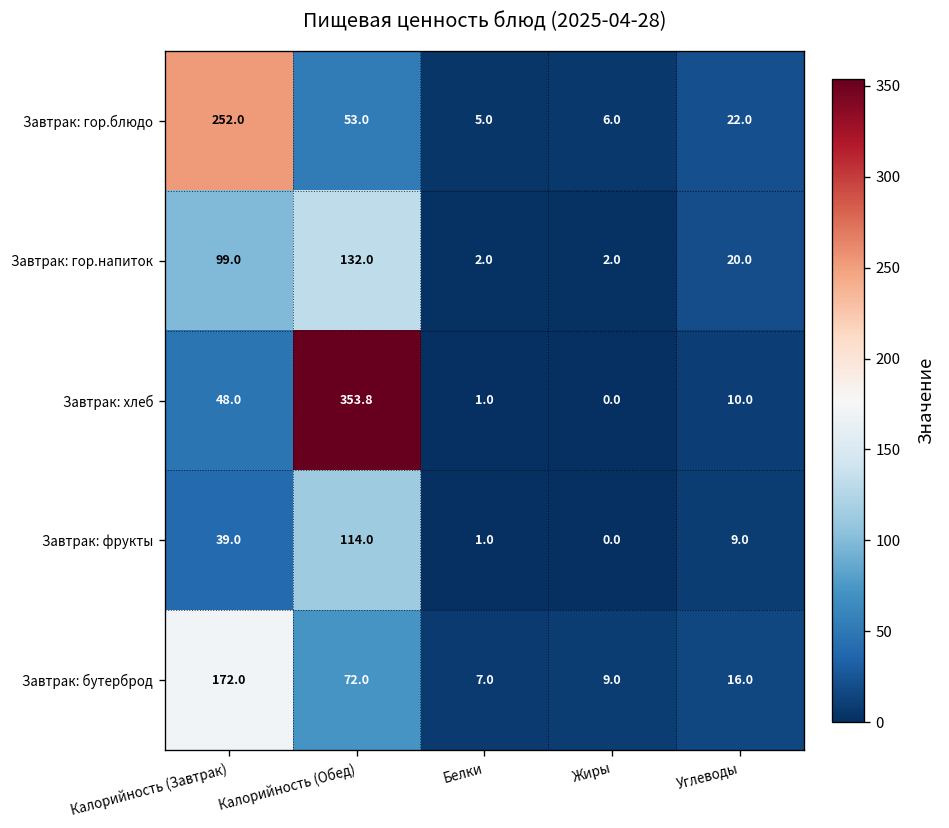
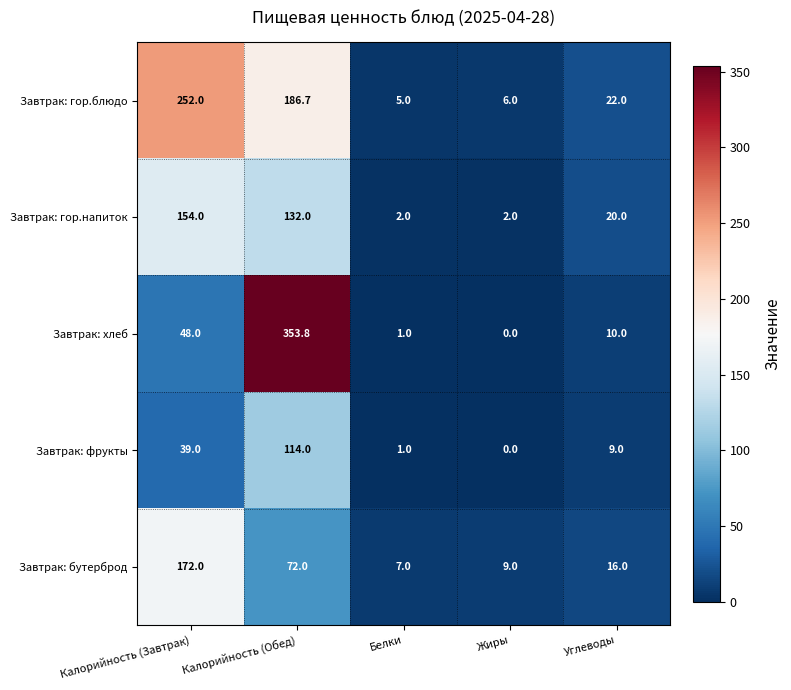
  {
    "Завтрак: гор.блюдо": {
      "Калорийность (Завтрак)": 252.0,
-     "Калорийность (Обед)": 53.0,
+     "Калорийность (Обед)": 186.7,
      "Белки": 5.0,
      "Жиры": 6.0,
      "Углеводы": 22.0
    },
    "Завтрак: гор.напиток": {
-     "Калорийность (Завтрак)": 99.0,
+     "Калорийность (Завтрак)": 154.0,
      "Калорийность (Обед)": 132.0,
      "Белки": 2.0,
      "Жиры": 2.0,
      "Углеводы": 20.0
    },
    "Завтрак: хлеб": {
      "Калорийность (Завтрак)": 48.0,
      "Калорийность (Обед)": 353.8,
      "Белки": 1.0,
      "Жиры": 0.0,
      "Углеводы": 10.0
    },
    "Завтрак: фрукты": {
      "Калорийность (Завтрак)": 39.0,
      "Калорийность (Обед)": 114.0,
      "Белки": 1.0,
      "Жиры": 0.0,
      "Углеводы": 9.0
    },
    "Завтрак: бутерброд": {
      "Калорийность (Завтрак)": 172.0,
      "Калорийность (Обед)": 72.0,
      "Белки": 7.0,
      "Жиры": 9.0,
      "Углеводы": 16.0
    }
  }
